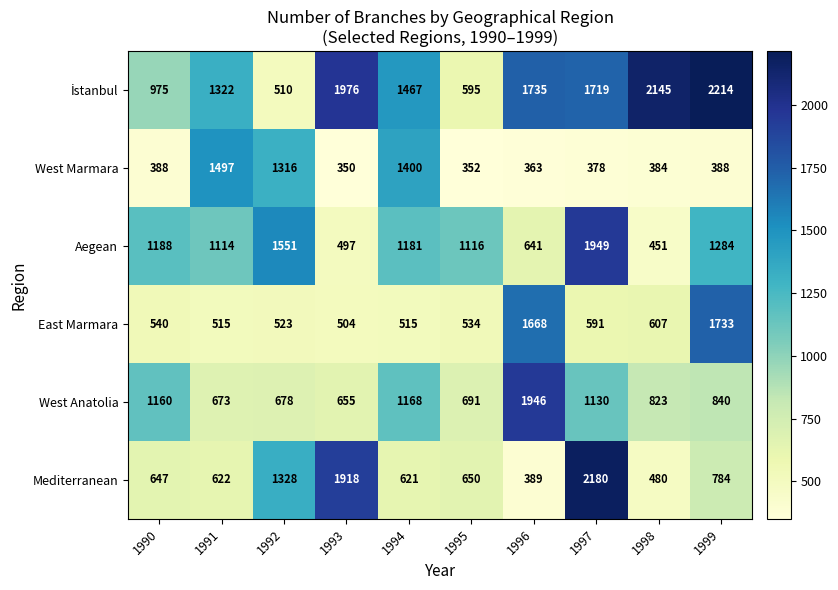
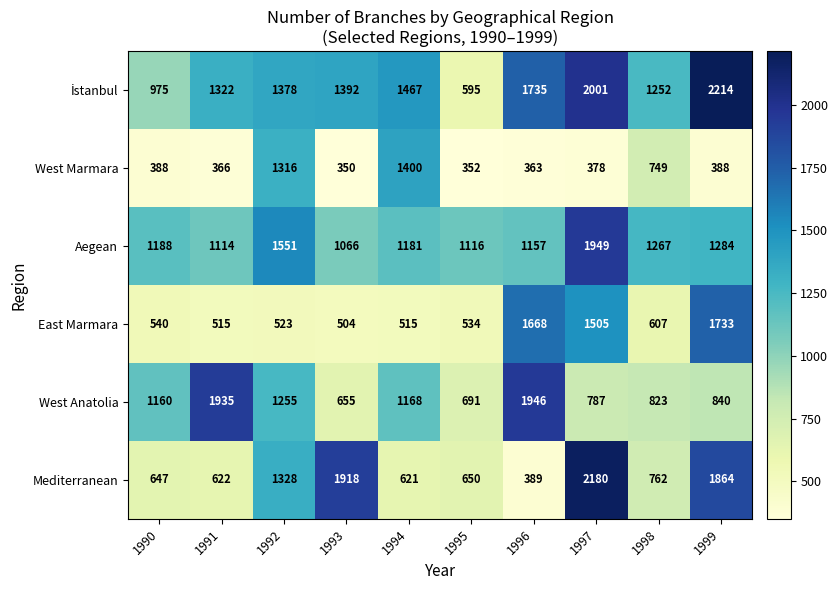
  {
    "İstanbul": {
      "1990": 975,
      "1991": 1322,
-     "1992": 510,
-     "1993": 1976,
+     "1992": 1378,
+     "1993": 1392,
      "1994": 1467,
      "1995": 595,
      "1996": 1735,
-     "1997": 1719,
-     "1998": 2145,
+     "1997": 2001,
+     "1998": 1252,
      "1999": 2214
    },
    "West Marmara": {
      "1990": 388,
-     "1991": 1497,
+     "1991": 366,
      "1992": 1316,
      "1993": 350,
      "1994": 1400,
      "1995": 352,
      "1996": 363,
      "1997": 378,
-     "1998": 384,
+     "1998": 749,
      "1999": 388
    },
    "Aegean": {
      "1990": 1188,
      "1991": 1114,
      "1992": 1551,
-     "1993": 497,
+     "1993": 1066,
      "1994": 1181,
      "1995": 1116,
-     "1996": 641,
+     "1996": 1157,
      "1997": 1949,
-     "1998": 451,
+     "1998": 1267,
      "1999": 1284
    },
    "East Marmara": {
      "1990": 540,
      "1991": 515,
      "1992": 523,
      "1993": 504,
      "1994": 515,
      "1995": 534,
      "1996": 1668,
-     "1997": 591,
+     "1997": 1505,
      "1998": 607,
      "1999": 1733
    },
    "West Anatolia": {
      "1990": 1160,
-     "1991": 673,
-     "1992": 678,
+     "1991": 1935,
+     "1992": 1255,
      "1993": 655,
      "1994": 1168,
      "1995": 691,
      "1996": 1946,
-     "1997": 1130,
+     "1997": 787,
      "1998": 823,
      "1999": 840
    },
    "Mediterranean": {
      "1990": 647,
      "1991": 622,
      "1992": 1328,
      "1993": 1918,
      "1994": 621,
      "1995": 650,
      "1996": 389,
      "1997": 2180,
-     "1998": 480,
-     "1999": 784
+     "1998": 762,
+     "1999": 1864
    }
  }
